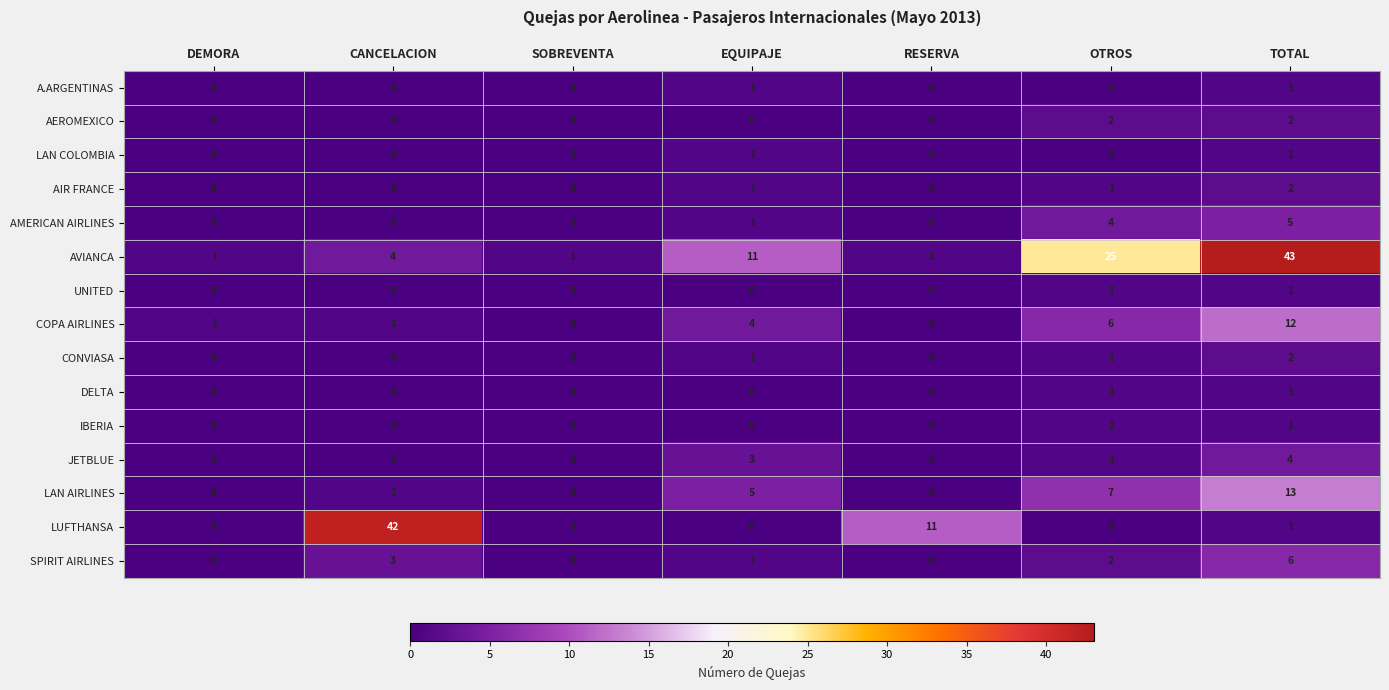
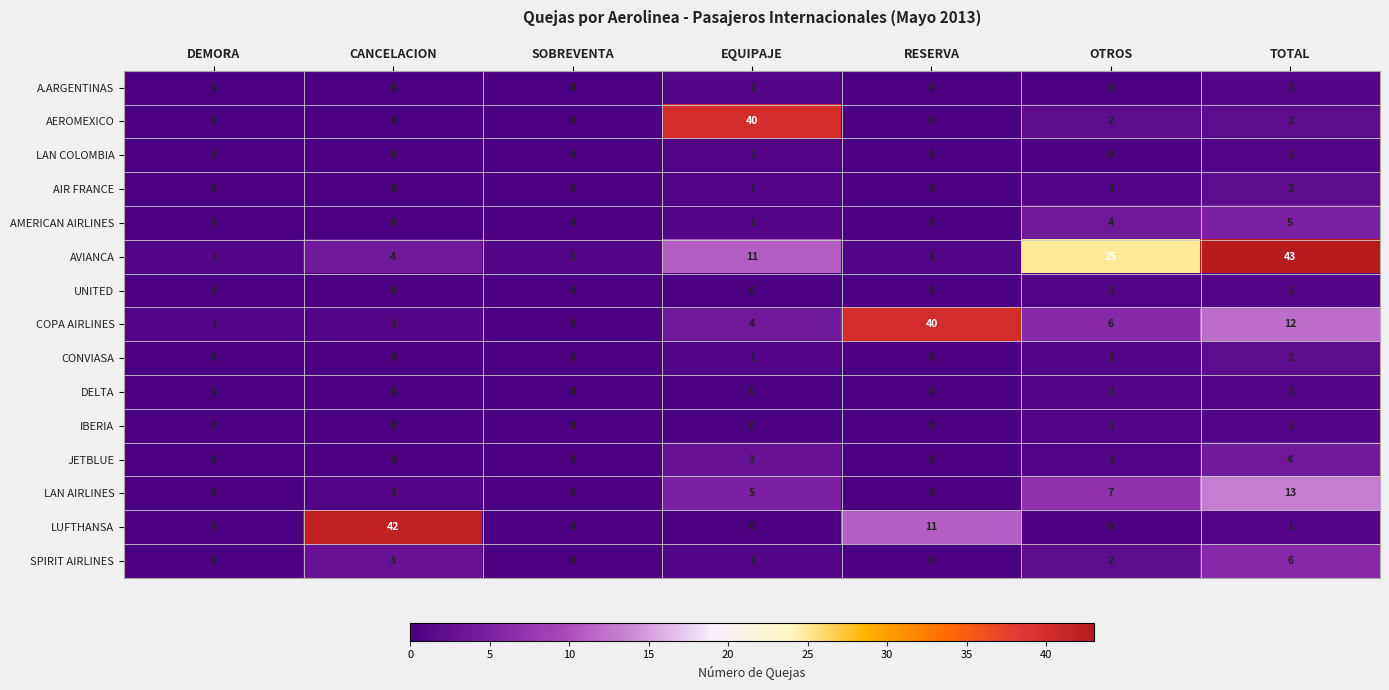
  {
    "A.ARGENTINAS": {
      "DEMORA": 0,
      "CANCELACION": 0,
      "SOBREVENTA": 0,
      "EQUIPAJE": 1,
      "RESERVA": 0,
      "OTROS": 0,
      "TOTAL": 1
    },
    "AEROMEXICO": {
      "DEMORA": 0,
      "CANCELACION": 0,
      "SOBREVENTA": 0,
-     "EQUIPAJE": 0,
+     "EQUIPAJE": 40,
      "RESERVA": 0,
      "OTROS": 2,
      "TOTAL": 2
    },
    "LAN COLOMBIA": {
      "DEMORA": 0,
      "CANCELACION": 0,
      "SOBREVENTA": 0,
      "EQUIPAJE": 1,
      "RESERVA": 0,
      "OTROS": 0,
      "TOTAL": 1
    },
    "AIR FRANCE": {
      "DEMORA": 0,
      "CANCELACION": 0,
      "SOBREVENTA": 0,
      "EQUIPAJE": 1,
      "RESERVA": 0,
      "OTROS": 1,
      "TOTAL": 2
    },
    "AMERICAN AIRLINES": {
      "DEMORA": 0,
      "CANCELACION": 0,
      "SOBREVENTA": 0,
      "EQUIPAJE": 1,
      "RESERVA": 0,
      "OTROS": 4,
      "TOTAL": 5
    },
    "AVIANCA": {
      "DEMORA": 1,
      "CANCELACION": 4,
      "SOBREVENTA": 1,
      "EQUIPAJE": 11,
      "RESERVA": 1,
      "OTROS": 25,
      "TOTAL": 43
    },
    "UNITED": {
      "DEMORA": 0,
      "CANCELACION": 0,
      "SOBREVENTA": 0,
      "EQUIPAJE": 0,
      "RESERVA": 0,
      "OTROS": 1,
      "TOTAL": 1
    },
    "COPA AIRLINES": {
      "DEMORA": 1,
      "CANCELACION": 1,
      "SOBREVENTA": 0,
      "EQUIPAJE": 4,
-     "RESERVA": 0,
+     "RESERVA": 40,
      "OTROS": 6,
      "TOTAL": 12
    },
    "CONVIASA": {
      "DEMORA": 0,
      "CANCELACION": 0,
      "SOBREVENTA": 0,
      "EQUIPAJE": 1,
      "RESERVA": 0,
      "OTROS": 1,
      "TOTAL": 2
    },
    "DELTA": {
      "DEMORA": 0,
      "CANCELACION": 0,
      "SOBREVENTA": 0,
      "EQUIPAJE": 0,
      "RESERVA": 0,
      "OTROS": 1,
      "TOTAL": 1
    },
    "IBERIA": {
      "DEMORA": 0,
      "CANCELACION": 0,
      "SOBREVENTA": 0,
      "EQUIPAJE": 0,
      "RESERVA": 0,
      "OTROS": 1,
      "TOTAL": 1
    },
    "JETBLUE": {
      "DEMORA": 0,
      "CANCELACION": 0,
      "SOBREVENTA": 0,
      "EQUIPAJE": 3,
      "RESERVA": 0,
      "OTROS": 1,
      "TOTAL": 4
    },
    "LAN AIRLINES": {
      "DEMORA": 0,
      "CANCELACION": 1,
      "SOBREVENTA": 0,
      "EQUIPAJE": 5,
      "RESERVA": 0,
      "OTROS": 7,
      "TOTAL": 13
    },
    "LUFTHANSA": {
      "DEMORA": 0,
      "CANCELACION": 42,
      "SOBREVENTA": 0,
      "EQUIPAJE": 0,
      "RESERVA": 11,
      "OTROS": 0,
      "TOTAL": 1
    },
    "SPIRIT AIRLINES": {
      "DEMORA": 0,
      "CANCELACION": 3,
      "SOBREVENTA": 0,
      "EQUIPAJE": 1,
      "RESERVA": 0,
      "OTROS": 2,
      "TOTAL": 6
    }
  }
